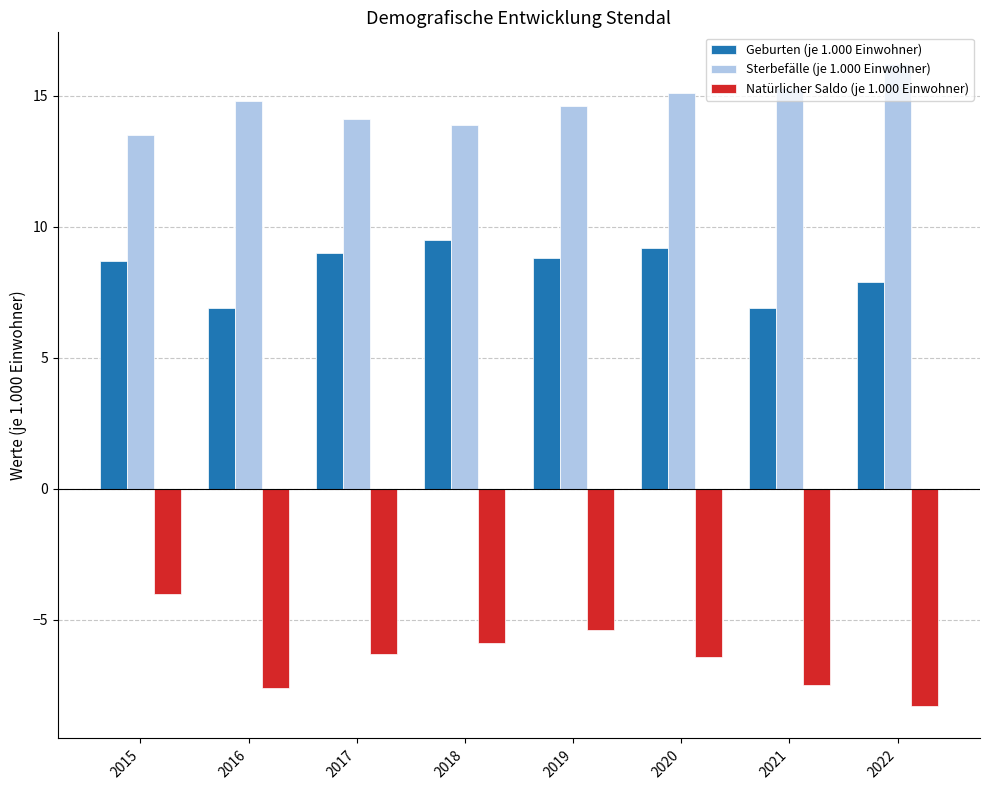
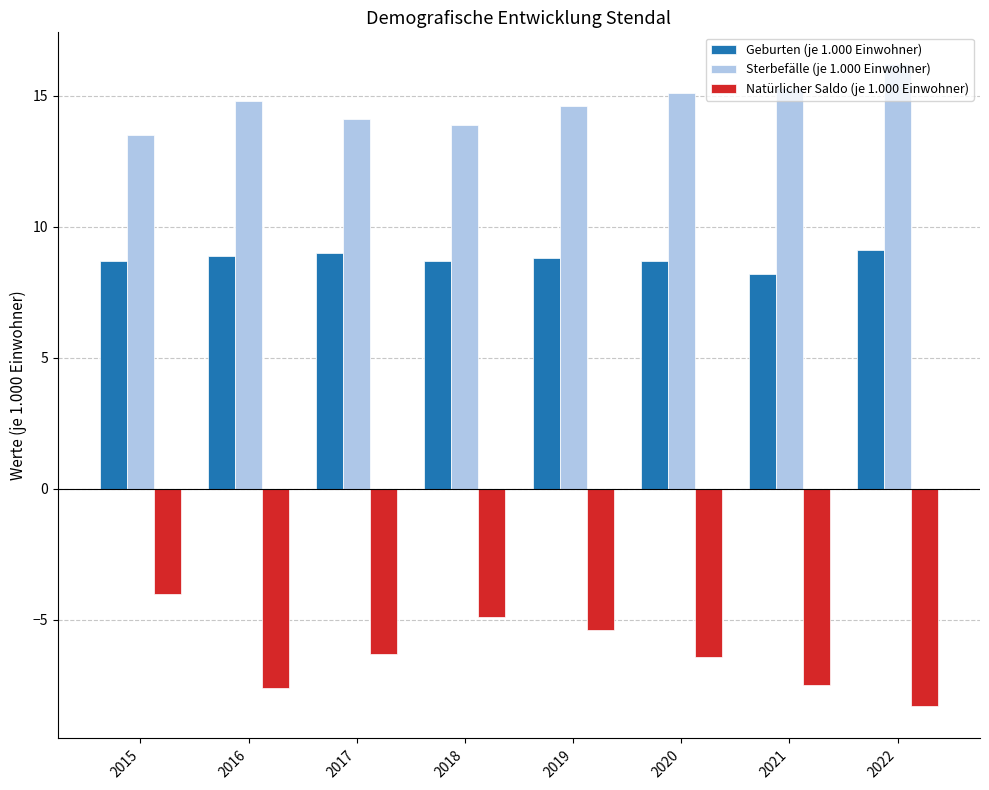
  {
    "Geburten (je 1.000 Einwohner)": {
      "2015": 8.7,
-     "2016": 6.9,
+     "2016": 8.9,
      "2017": 9.0,
-     "2018": 9.5,
+     "2018": 8.7,
      "2019": 8.8,
-     "2020": 9.2,
-     "2021": 6.9,
-     "2022": 7.9
+     "2020": 8.7,
+     "2021": 8.2,
+     "2022": 9.1
    },
    "Sterbefälle (je 1.000 Einwohner)": {
      "2015": 13.5,
      "2016": 14.8,
      "2017": 14.1,
      "2018": 13.9,
      "2019": 14.6,
      "2020": 15.1
    },
    "Natürlicher Saldo (je 1.000 Einwohner)": {
      "2015": -4.0,
      "2016": -7.6,
      "2017": -6.3,
-     "2018": -5.9,
+     "2018": -4.9,
      "2019": -5.4,
      "2020": -6.4,
      "2021": -7.5,
      "2022": -8.3
    }
  }
